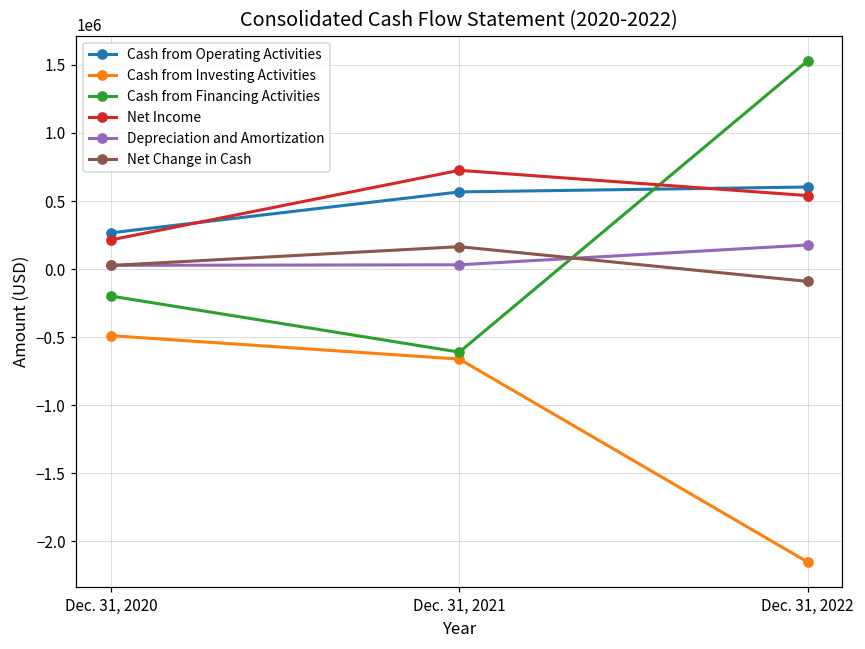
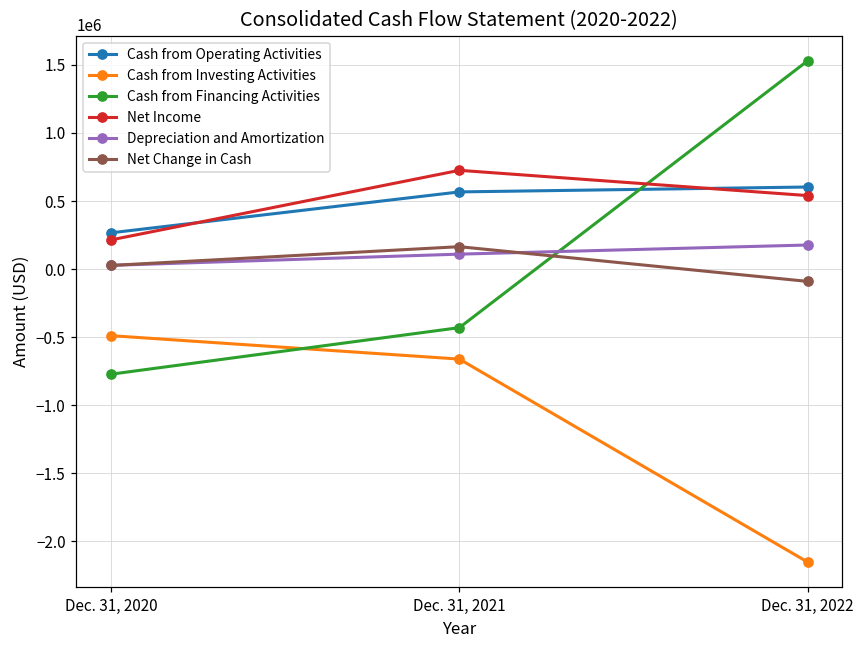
  {
    "Cash from Operating Activities": {
      "Dec. 31, 2020": 270000,
      "Dec. 31, 2021": 570000,
      "Dec. 31, 2022": 600000
    },
    "Cash from Investing Activities": {
      "Dec. 31, 2020": -490000,
      "Dec. 31, 2021": -660000,
      "Dec. 31, 2022": -2150000
    },
    "Cash from Financing Activities": {
-     "Dec. 31, 2020": -200000,
-     "Dec. 31, 2021": -610000,
+     "Dec. 31, 2020": -770000,
+     "Dec. 31, 2021": -430000,
      "Dec. 31, 2022": 1530000
    },
    "Net Income": {
      "Dec. 31, 2020": 210000,
      "Dec. 31, 2021": 730000,
      "Dec. 31, 2022": 540000
    },
    "Depreciation and Amortization": {
-     "Dec. 31, 2021": 30000,
+     "Dec. 31, 2021": 110000,
      "Dec. 31, 2022": 180000
    },
    "Net Change in Cash": {
      "Dec. 31, 2021": 160000,
      "Dec. 31, 2022": -90000
    }
  }
